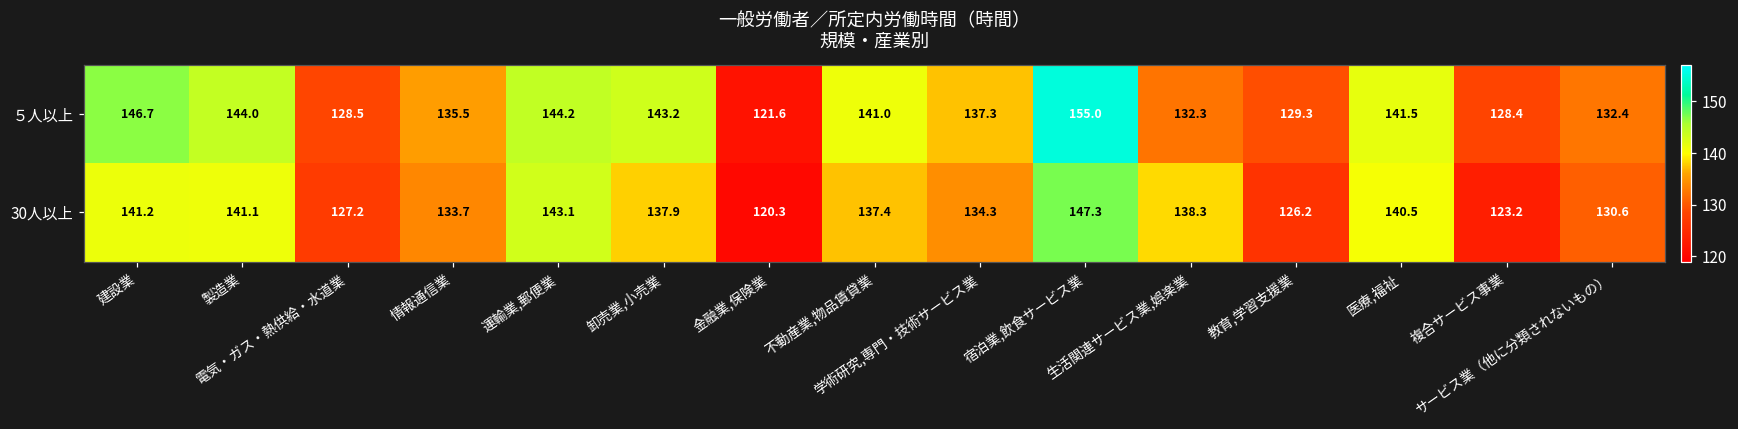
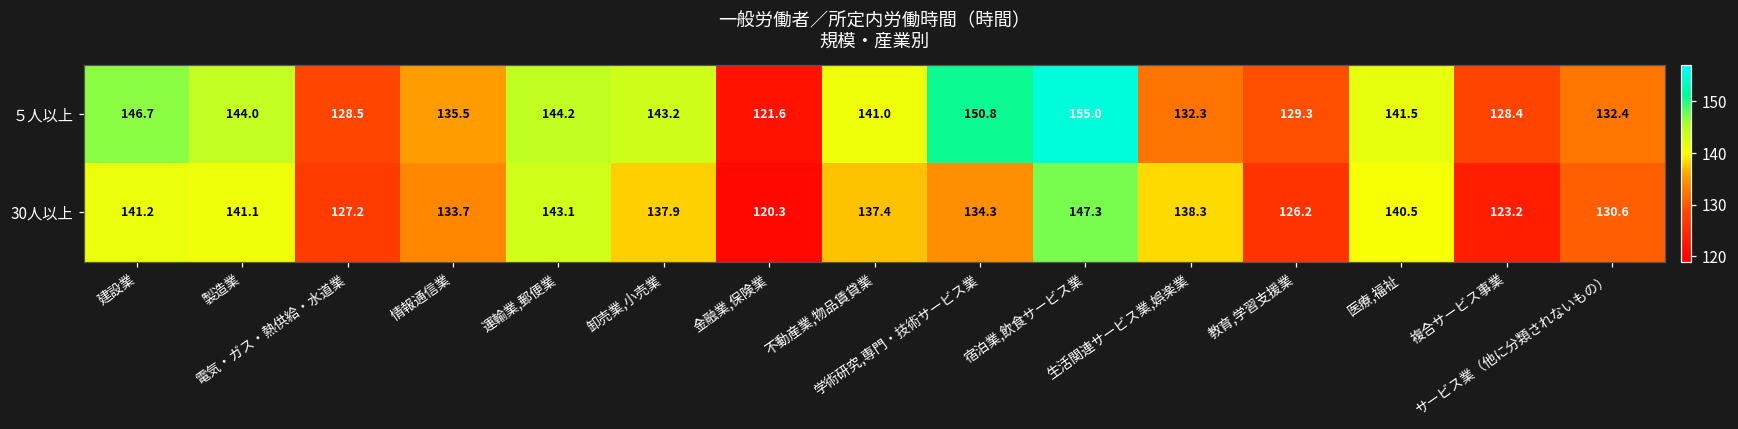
  {
    "５人以上": {
      "建設業": 146.7,
      "製造業": 144.0,
      "電気・ガス・熱供給・水道業": 128.5,
      "情報通信業": 135.5,
      "運輸業,郵便業": 144.2,
      "卸売業,小売業": 143.2,
      "金融業,保険業": 121.6,
      "不動産業,物品賃貸業": 141.0,
-     "学術研究,専門・技術サービス業": 137.3,
+     "学術研究,専門・技術サービス業": 150.8,
      "宿泊業,飲食サービス業": 155.0,
      "生活関連サービス業,娯楽業": 132.3,
      "教育,学習支援業": 129.3,
      "医療,福祉": 141.5,
      "複合サービス事業": 128.4,
      "サービス業（他に分類されないもの）": 132.4
    },
    "30人以上": {
      "建設業": 141.2,
      "製造業": 141.1,
      "電気・ガス・熱供給・水道業": 127.2,
      "情報通信業": 133.7,
      "運輸業,郵便業": 143.1,
      "卸売業,小売業": 137.9,
      "金融業,保険業": 120.3,
      "不動産業,物品賃貸業": 137.4,
      "学術研究,専門・技術サービス業": 134.3,
      "宿泊業,飲食サービス業": 147.3,
      "生活関連サービス業,娯楽業": 138.3,
      "教育,学習支援業": 126.2,
      "医療,福祉": 140.5,
      "複合サービス事業": 123.2,
      "サービス業（他に分類されないもの）": 130.6
    }
  }
